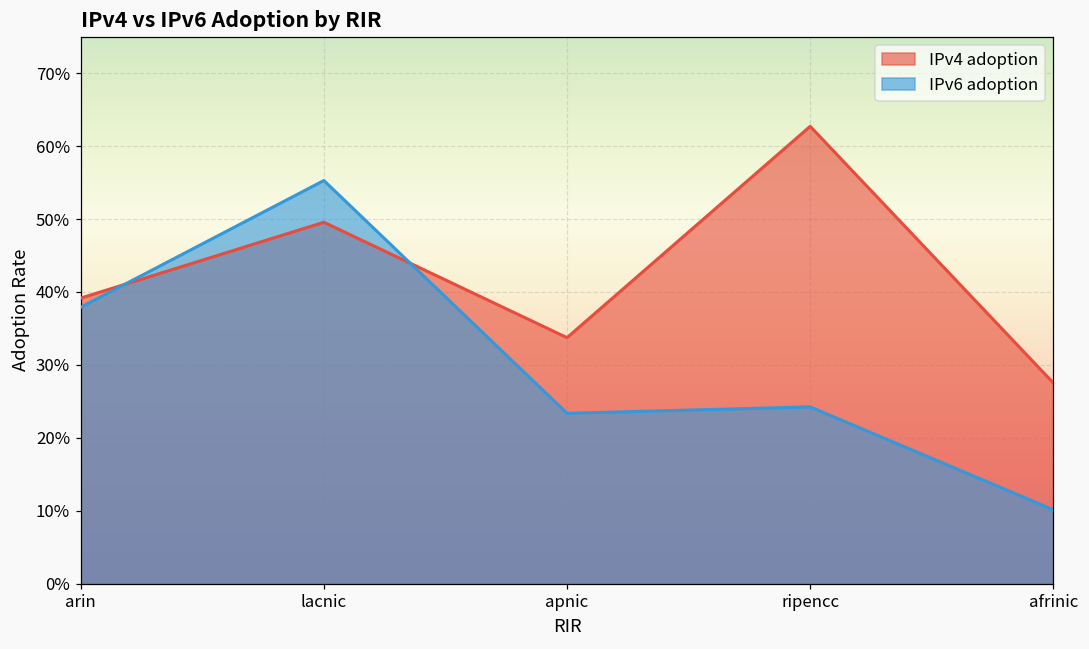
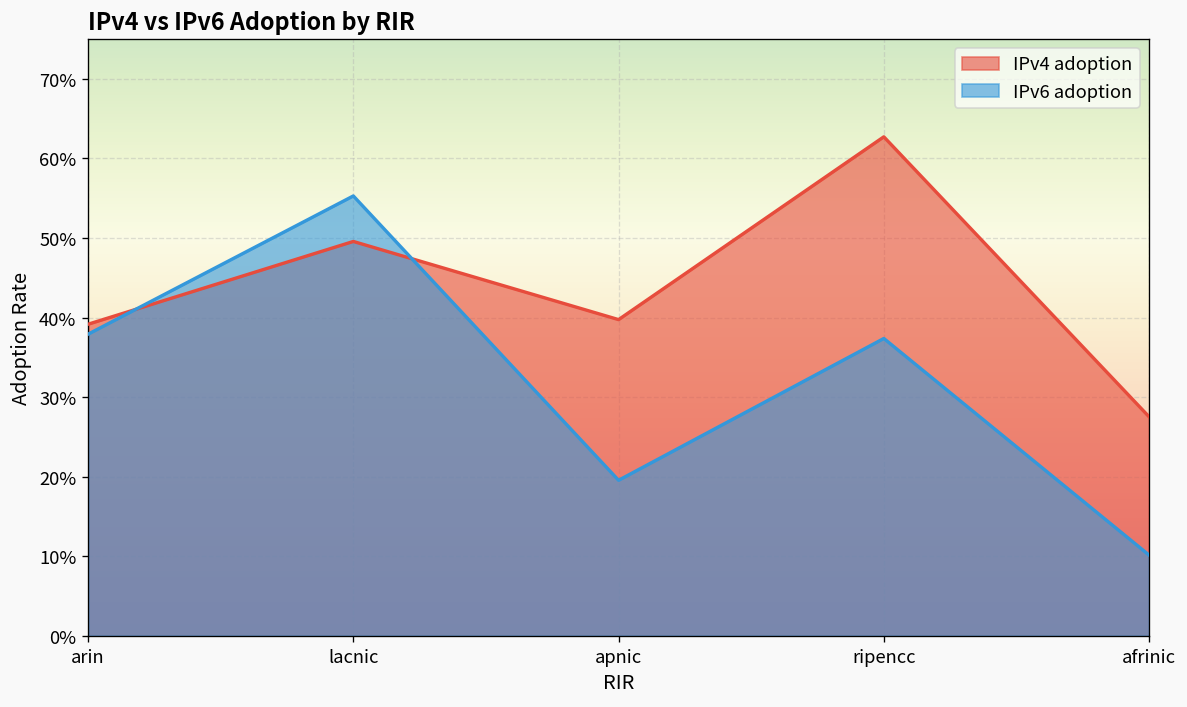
  {
    "IPv4 adoption": {
      "arin": "39%",
      "lacnic": "50%",
-     "apnic": "34%",
+     "apnic": "40%",
      "ripencc": "63%",
      "afrinic": "28%"
    },
    "IPv6 adoption": {
      "arin": "38%",
      "lacnic": "55%",
-     "apnic": "23%",
-     "ripencc": "24%",
+     "apnic": "20%",
+     "ripencc": "37%",
      "afrinic": "10%"
    }
  }
